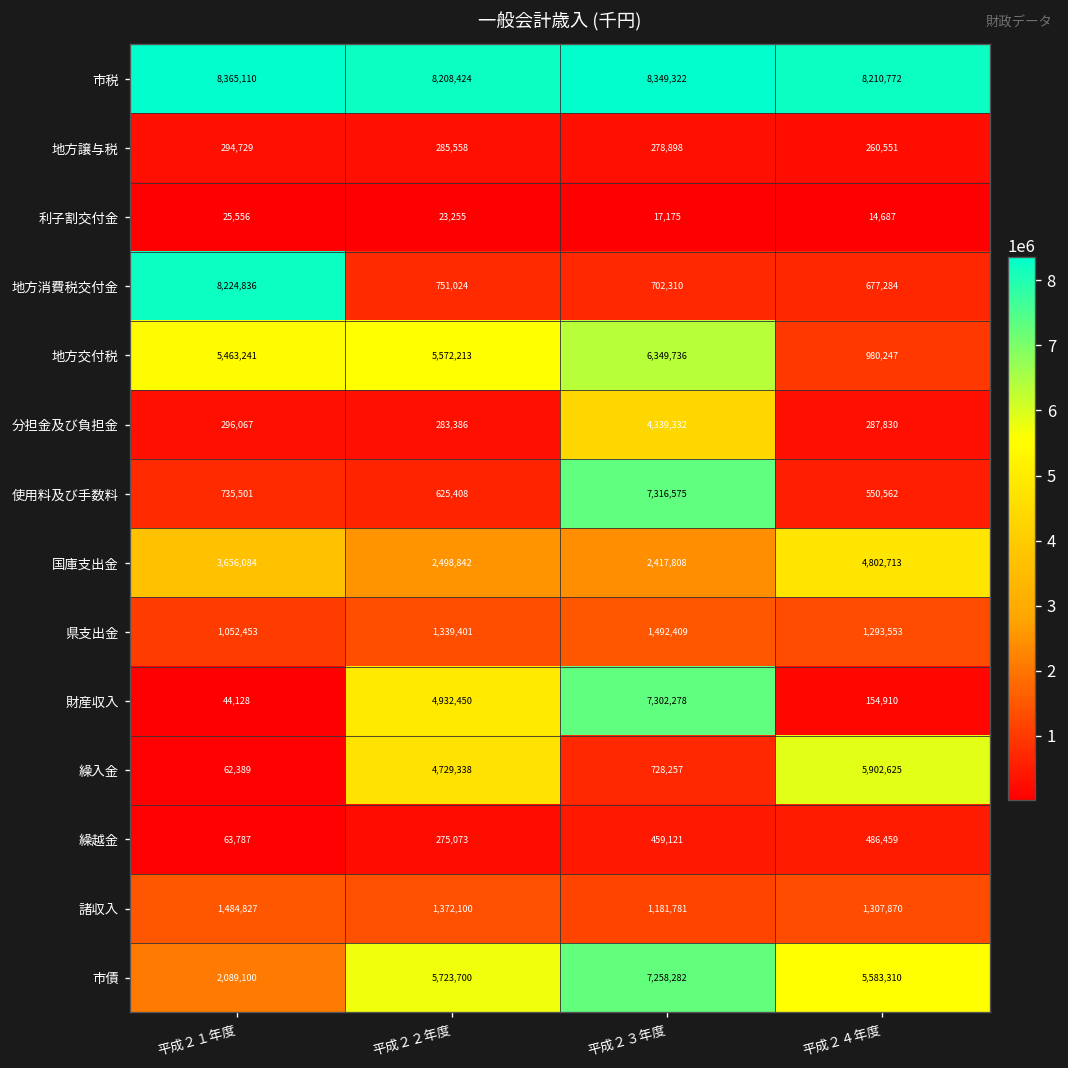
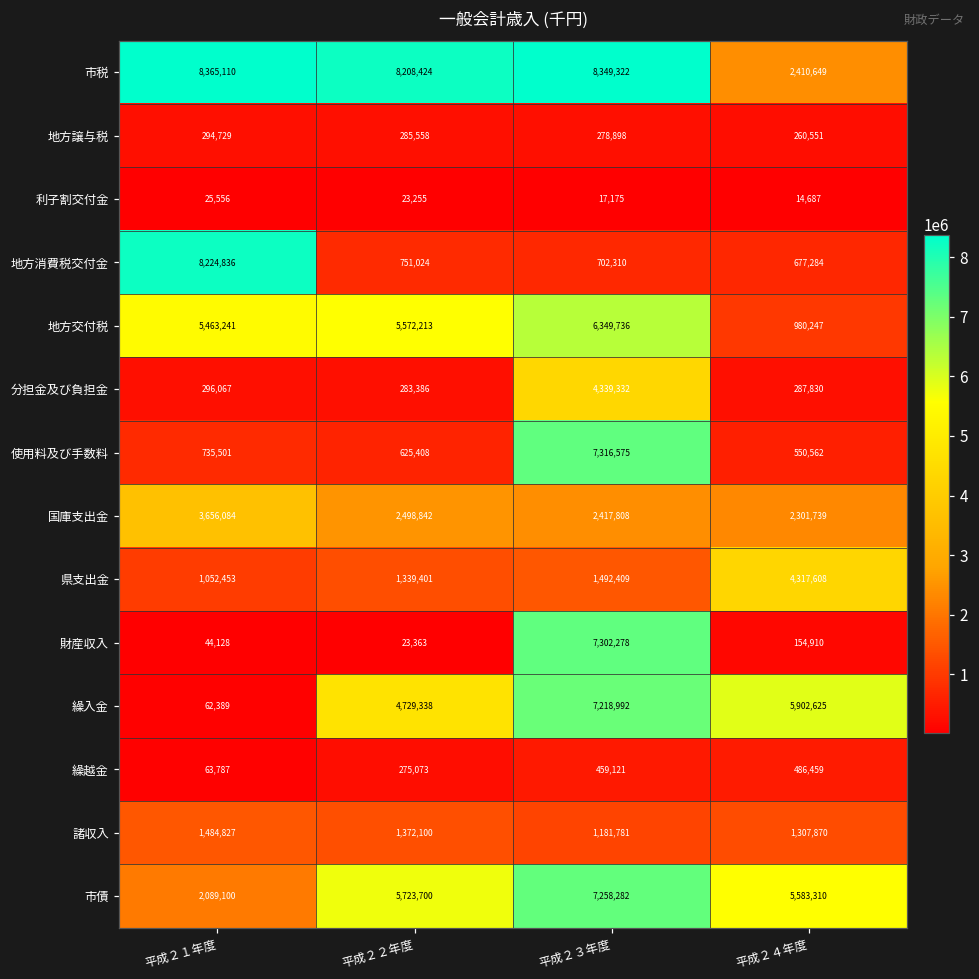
  {
    "市税": {
      "平成２１年度": "8,365,110",
      "平成２２年度": "8,208,424",
      "平成２３年度": "8,349,322",
-     "平成２４年度": "8,210,772"
+     "平成２４年度": "2,410,649"
    },
    "地方譲与税": {
      "平成２１年度": "294,729",
      "平成２２年度": "285,558",
      "平成２３年度": "278,898",
      "平成２４年度": "260,551"
    },
    "利子割交付金": {
      "平成２１年度": "25,556",
      "平成２２年度": "23,255",
      "平成２３年度": "17,175",
      "平成２４年度": "14,687"
    },
    "地方消費税交付金": {
      "平成２１年度": "8,224,836",
      "平成２２年度": "751,024",
      "平成２３年度": "702,310",
      "平成２４年度": "677,284"
    },
    "地方交付税": {
      "平成２１年度": "5,463,241",
      "平成２２年度": "5,572,213",
      "平成２３年度": "6,349,736",
      "平成２４年度": "980,247"
    },
    "分担金及び負担金": {
      "平成２１年度": "296,067",
      "平成２２年度": "283,386",
      "平成２３年度": "4,339,332",
      "平成２４年度": "287,830"
    },
    "使用料及び手数料": {
      "平成２１年度": "735,501",
      "平成２２年度": "625,408",
      "平成２３年度": "7,316,575",
      "平成２４年度": "550,562"
    },
    "国庫支出金": {
      "平成２１年度": "3,656,084",
      "平成２２年度": "2,498,842",
      "平成２３年度": "2,417,808",
-     "平成２４年度": "4,802,713"
+     "平成２４年度": "2,301,739"
    },
    "県支出金": {
      "平成２１年度": "1,052,453",
      "平成２２年度": "1,339,401",
      "平成２３年度": "1,492,409",
-     "平成２４年度": "1,293,553"
+     "平成２４年度": "4,317,608"
    },
    "財産収入": {
      "平成２１年度": "44,128",
-     "平成２２年度": "4,932,450",
+     "平成２２年度": "23,363",
      "平成２３年度": "7,302,278",
      "平成２４年度": "154,910"
    },
    "繰入金": {
      "平成２１年度": "62,389",
      "平成２２年度": "4,729,338",
-     "平成２３年度": "728,257",
+     "平成２３年度": "7,218,992",
      "平成２４年度": "5,902,625"
    },
    "繰越金": {
      "平成２１年度": "63,787",
      "平成２２年度": "275,073",
      "平成２３年度": "459,121",
      "平成２４年度": "486,459"
    },
    "諸収入": {
      "平成２１年度": "1,484,827",
      "平成２２年度": "1,372,100",
      "平成２３年度": "1,181,781",
      "平成２４年度": "1,307,870"
    },
    "市債": {
      "平成２１年度": "2,089,100",
      "平成２２年度": "5,723,700",
      "平成２３年度": "7,258,282",
      "平成２４年度": "5,583,310"
    }
  }
